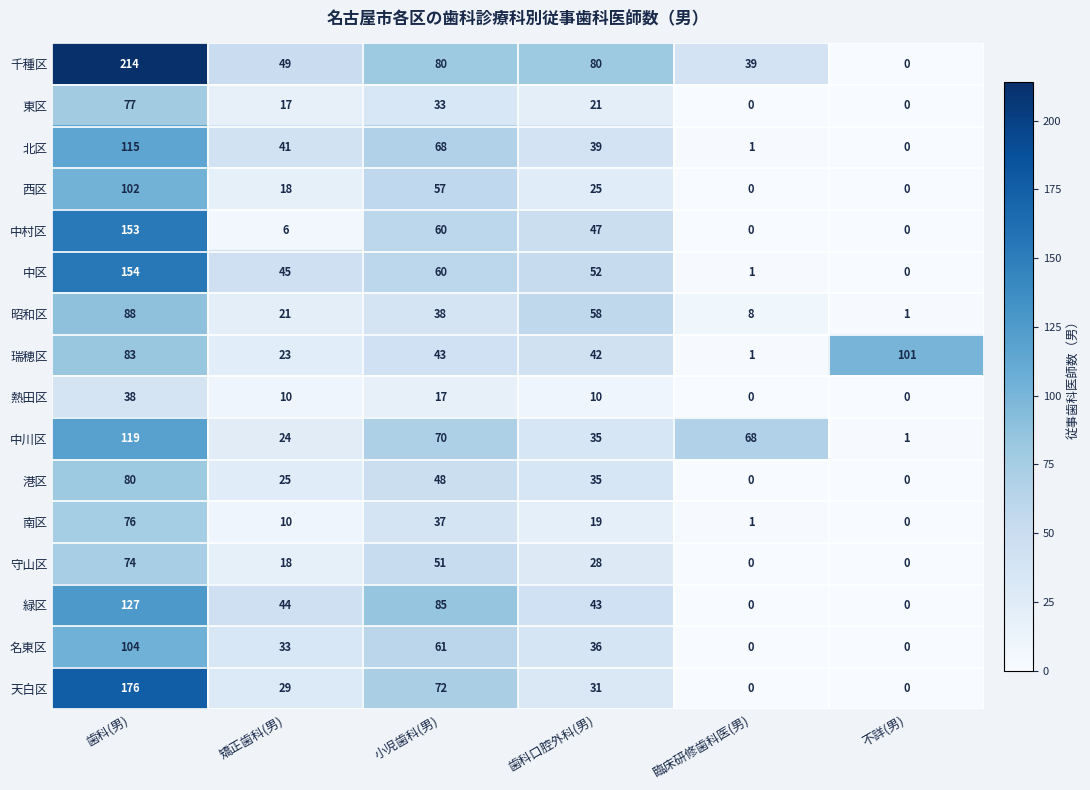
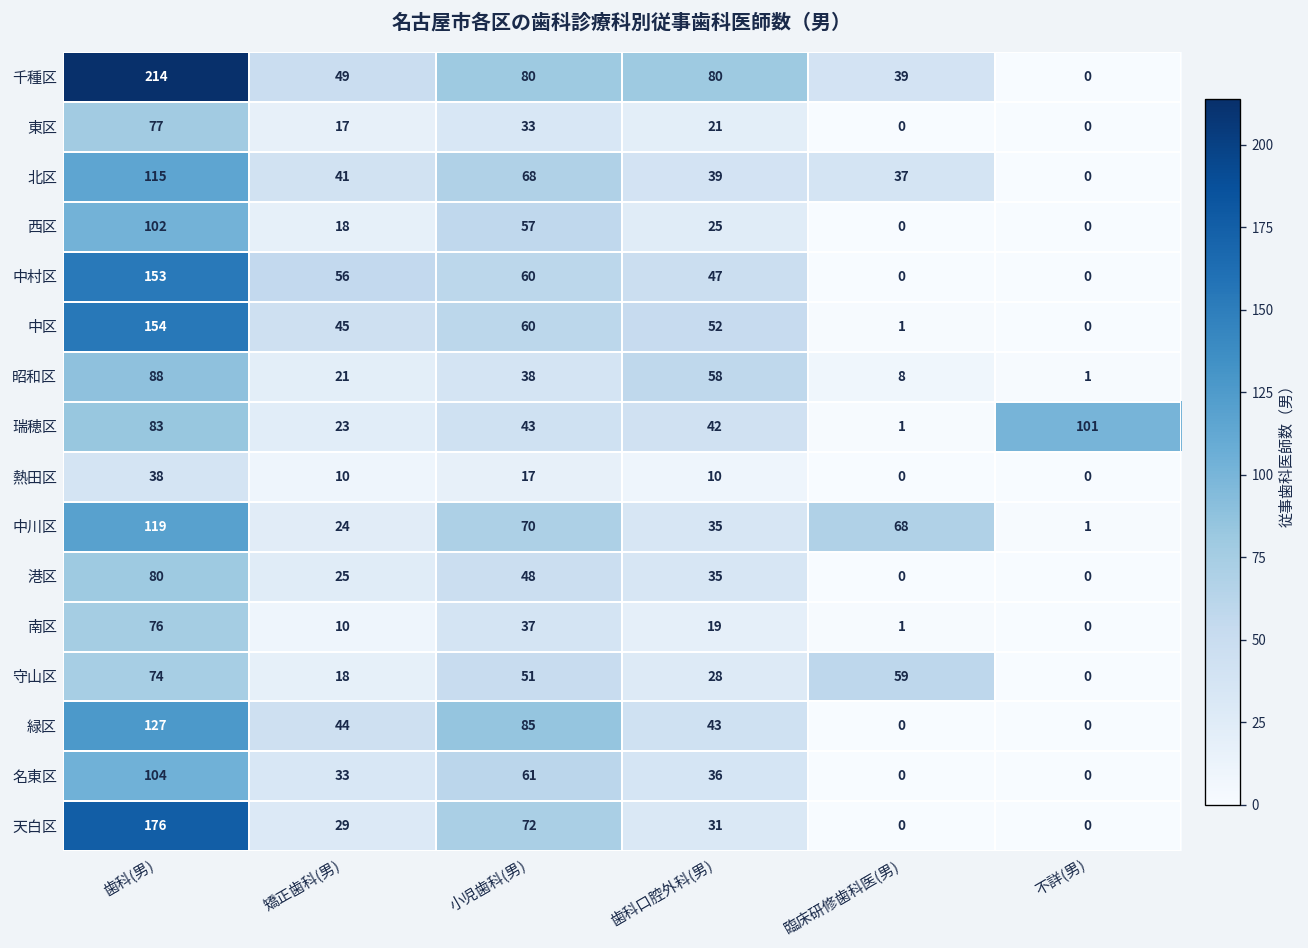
  {
    "千種区": {
      "歯科(男)": 214,
      "矯正歯科(男)": 49,
      "小児歯科(男)": 80,
      "歯科口腔外科(男)": 80,
      "臨床研修歯科医(男)": 39,
      "不詳(男)": 0
    },
    "東区": {
      "歯科(男)": 77,
      "矯正歯科(男)": 17,
      "小児歯科(男)": 33,
      "歯科口腔外科(男)": 21,
      "臨床研修歯科医(男)": 0,
      "不詳(男)": 0
    },
    "北区": {
      "歯科(男)": 115,
      "矯正歯科(男)": 41,
      "小児歯科(男)": 68,
      "歯科口腔外科(男)": 39,
-     "臨床研修歯科医(男)": 1,
+     "臨床研修歯科医(男)": 37,
      "不詳(男)": 0
    },
    "西区": {
      "歯科(男)": 102,
      "矯正歯科(男)": 18,
      "小児歯科(男)": 57,
      "歯科口腔外科(男)": 25,
      "臨床研修歯科医(男)": 0,
      "不詳(男)": 0
    },
    "中村区": {
      "歯科(男)": 153,
-     "矯正歯科(男)": 6,
+     "矯正歯科(男)": 56,
      "小児歯科(男)": 60,
      "歯科口腔外科(男)": 47,
      "臨床研修歯科医(男)": 0,
      "不詳(男)": 0
    },
    "中区": {
      "歯科(男)": 154,
      "矯正歯科(男)": 45,
      "小児歯科(男)": 60,
      "歯科口腔外科(男)": 52,
      "臨床研修歯科医(男)": 1,
      "不詳(男)": 0
    },
    "昭和区": {
      "歯科(男)": 88,
      "矯正歯科(男)": 21,
      "小児歯科(男)": 38,
      "歯科口腔外科(男)": 58,
      "臨床研修歯科医(男)": 8,
      "不詳(男)": 1
    },
    "瑞穂区": {
      "歯科(男)": 83,
      "矯正歯科(男)": 23,
      "小児歯科(男)": 43,
      "歯科口腔外科(男)": 42,
      "臨床研修歯科医(男)": 1,
      "不詳(男)": 101
    },
    "熱田区": {
      "歯科(男)": 38,
      "矯正歯科(男)": 10,
      "小児歯科(男)": 17,
      "歯科口腔外科(男)": 10,
      "臨床研修歯科医(男)": 0,
      "不詳(男)": 0
    },
    "中川区": {
      "歯科(男)": 119,
      "矯正歯科(男)": 24,
      "小児歯科(男)": 70,
      "歯科口腔外科(男)": 35,
      "臨床研修歯科医(男)": 68,
      "不詳(男)": 1
    },
    "港区": {
      "歯科(男)": 80,
      "矯正歯科(男)": 25,
      "小児歯科(男)": 48,
      "歯科口腔外科(男)": 35,
      "臨床研修歯科医(男)": 0,
      "不詳(男)": 0
    },
    "南区": {
      "歯科(男)": 76,
      "矯正歯科(男)": 10,
      "小児歯科(男)": 37,
      "歯科口腔外科(男)": 19,
      "臨床研修歯科医(男)": 1,
      "不詳(男)": 0
    },
    "守山区": {
      "歯科(男)": 74,
      "矯正歯科(男)": 18,
      "小児歯科(男)": 51,
      "歯科口腔外科(男)": 28,
-     "臨床研修歯科医(男)": 0,
+     "臨床研修歯科医(男)": 59,
      "不詳(男)": 0
    },
    "緑区": {
      "歯科(男)": 127,
      "矯正歯科(男)": 44,
      "小児歯科(男)": 85,
      "歯科口腔外科(男)": 43,
      "臨床研修歯科医(男)": 0,
      "不詳(男)": 0
    },
    "名東区": {
      "歯科(男)": 104,
      "矯正歯科(男)": 33,
      "小児歯科(男)": 61,
      "歯科口腔外科(男)": 36,
      "臨床研修歯科医(男)": 0,
      "不詳(男)": 0
    },
    "天白区": {
      "歯科(男)": 176,
      "矯正歯科(男)": 29,
      "小児歯科(男)": 72,
      "歯科口腔外科(男)": 31,
      "臨床研修歯科医(男)": 0,
      "不詳(男)": 0
    }
  }
